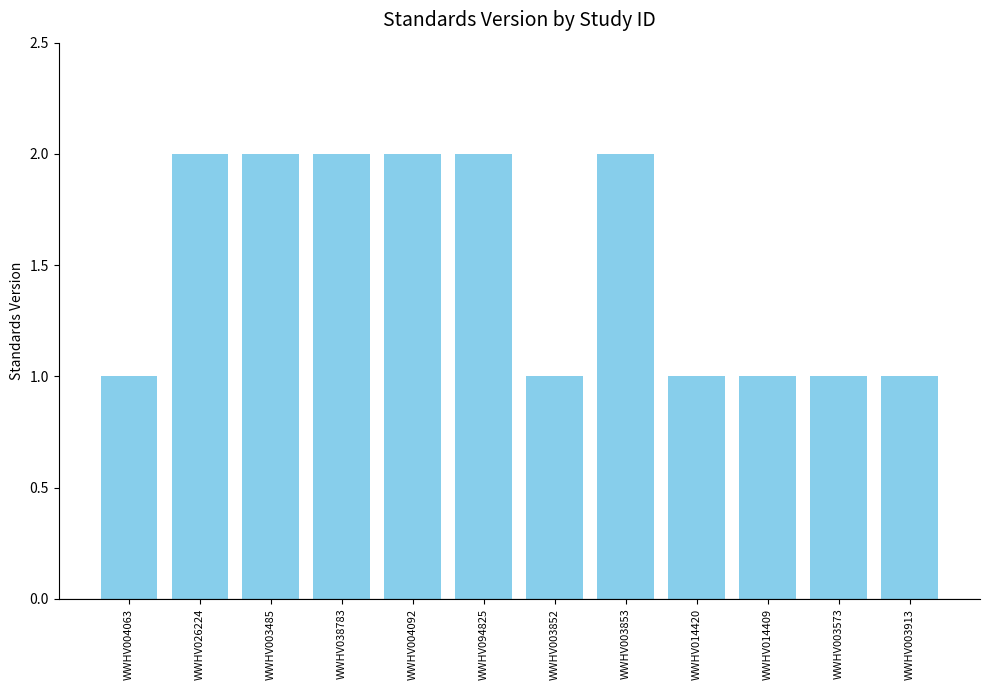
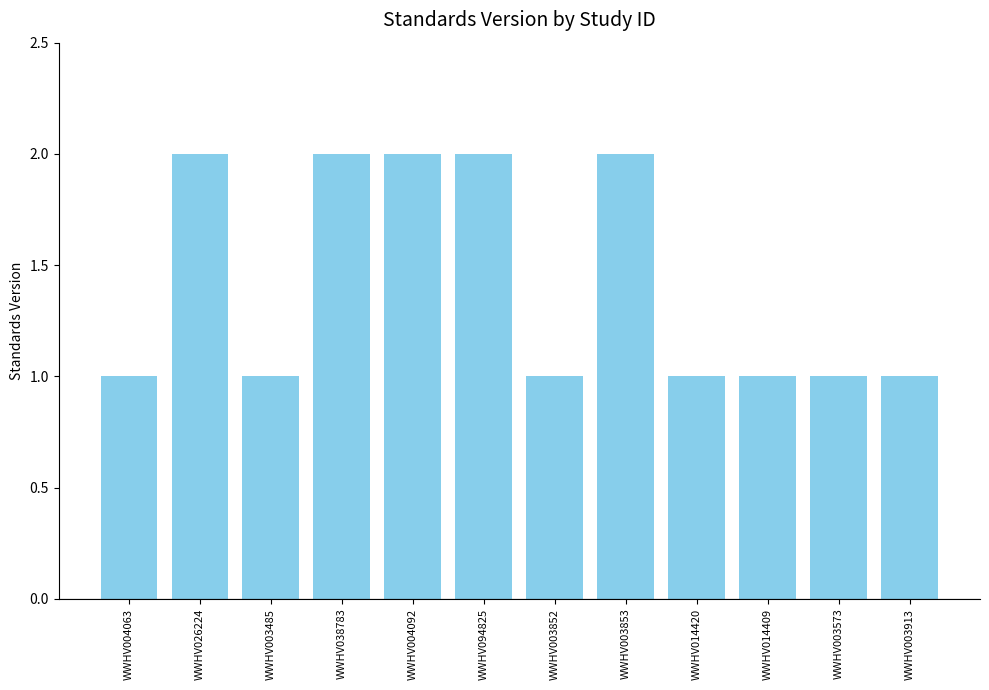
  {
    "WWHV004063": 1,
    "WWHV026224": 2,
-   "WWHV003485": 2,
+   "WWHV003485": 1,
    "WWHV038783": 2,
    "WWHV004092": 2,
    "WWHV094825": 2,
    "WWHV003852": 1,
    "WWHV003853": 2,
    "WWHV014420": 1,
    "WWHV014409": 1,
    "WWHV003573": 1,
    "WWHV003913": 1
  }
